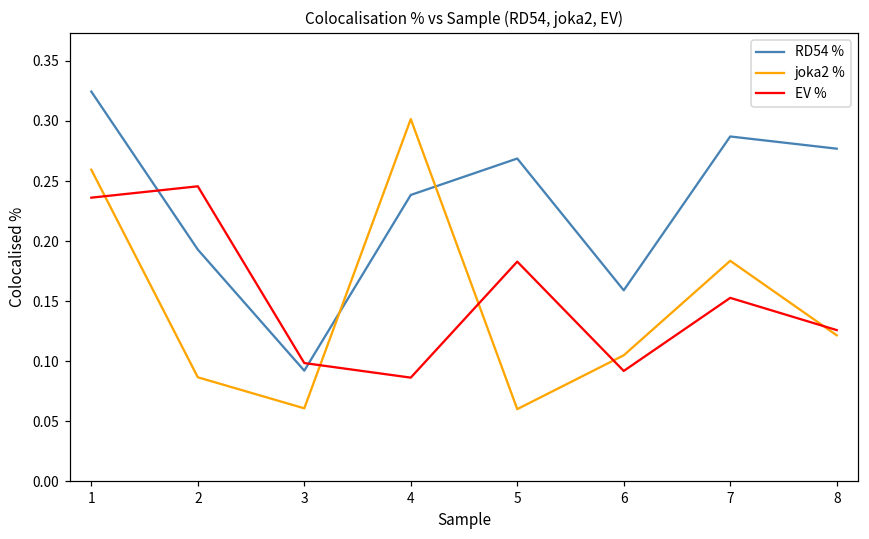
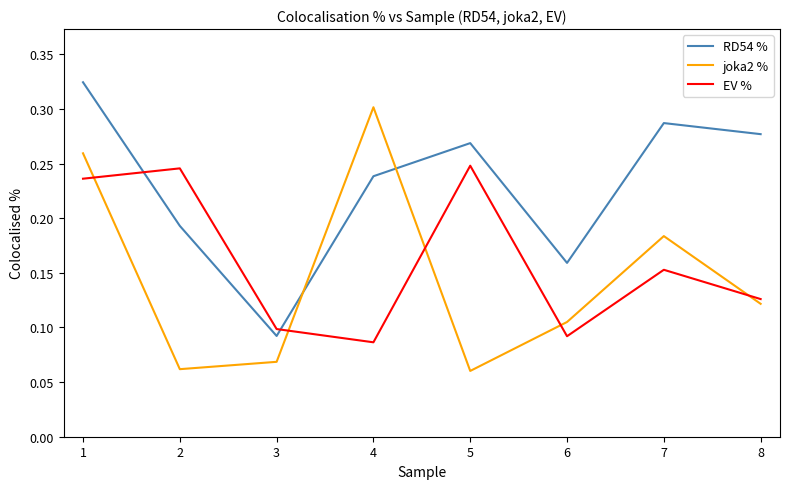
  {
    "RD54 %": {
      "1": 0.324,
      "2": 0.193,
      "3": 0.092,
      "4": 0.238,
      "5": 0.269,
      "6": 0.159,
      "7": 0.287,
      "8": 0.277
    },
    "joka2 %": {
      "1": 0.259,
-     "2": 0.087,
-     "3": 0.061,
+     "2": 0.062,
+     "3": 0.069,
      "4": 0.302,
      "5": 0.060,
      "6": 0.105,
      "7": 0.184,
      "8": 0.122
    },
    "EV %": {
      "1": 0.236,
      "2": 0.246,
      "3": 0.099,
      "4": 0.086,
-     "5": 0.183,
+     "5": 0.248,
      "6": 0.092,
      "7": 0.153,
      "8": 0.126
    }
  }
